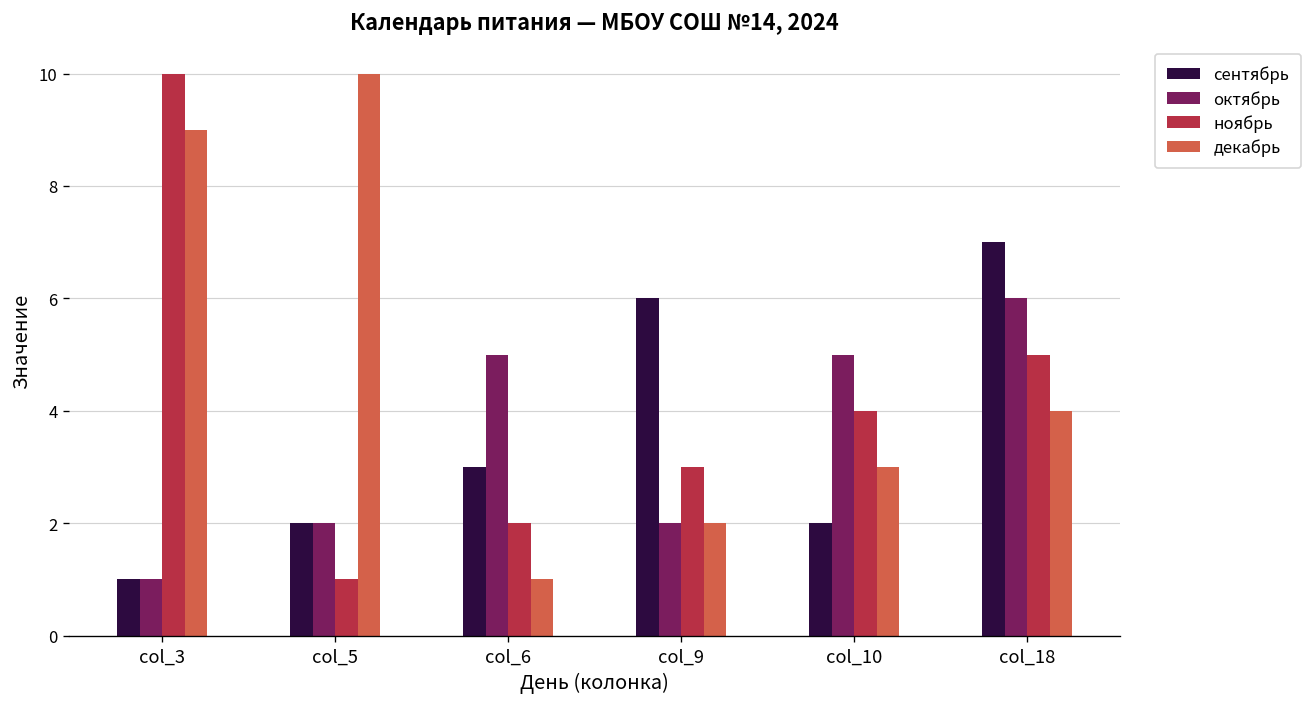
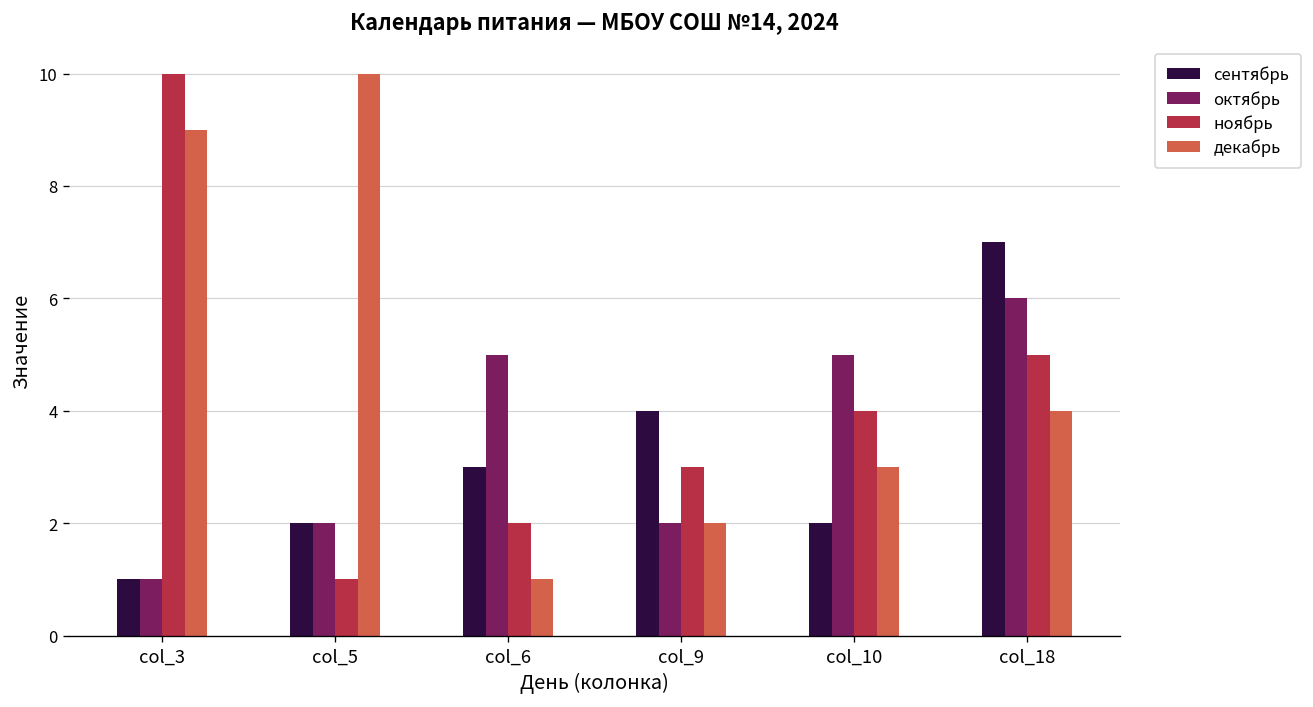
  {
    "сентябрь": {
      "col_3": 1,
      "col_5": 2,
      "col_6": 3,
-     "col_9": 6,
+     "col_9": 4,
      "col_10": 2,
      "col_18": 7
    },
    "октябрь": {
      "col_3": 1,
      "col_5": 2,
      "col_6": 5,
      "col_9": 2,
      "col_10": 5,
      "col_18": 6
    }
  }
